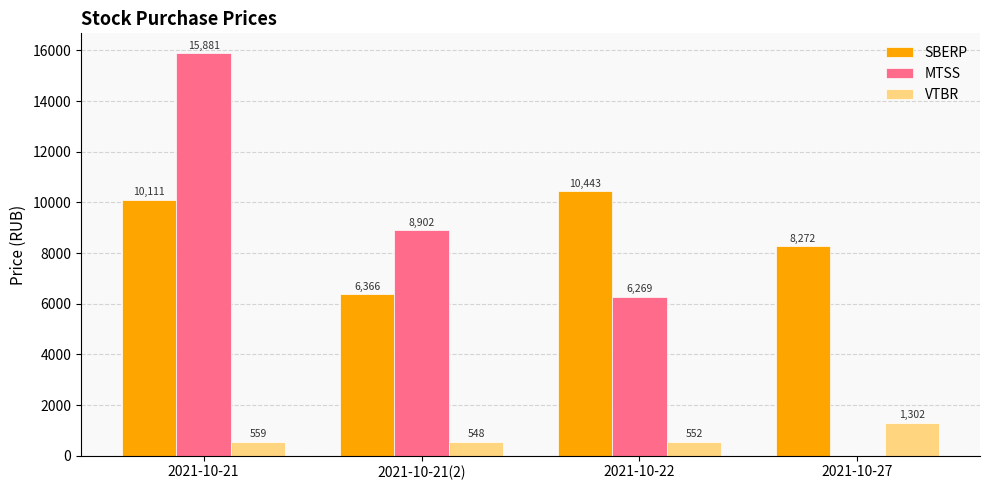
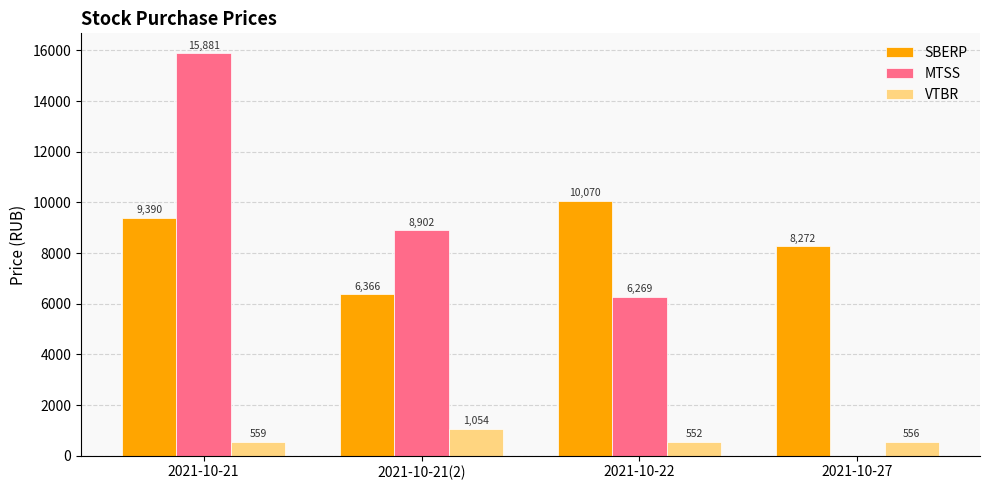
  {
    "SBERP": {
-     "2021-10-21": "10,111",
+     "2021-10-21": "9,390",
      "2021-10-21(2)": "6,366",
-     "2021-10-22": "10,443",
+     "2021-10-22": "10,070",
      "2021-10-27": "8,272"
    },
    "MTSS": {
      "2021-10-21": "15,881",
      "2021-10-21(2)": "8,902",
      "2021-10-22": "6,269"
    },
    "VTBR": {
      "2021-10-21": "559",
-     "2021-10-21(2)": "548",
+     "2021-10-21(2)": "1,054",
      "2021-10-22": "552",
-     "2021-10-27": "1,302"
+     "2021-10-27": "556"
    }
  }
